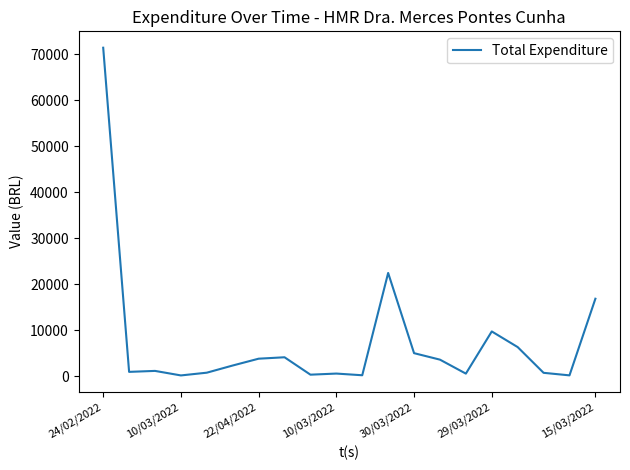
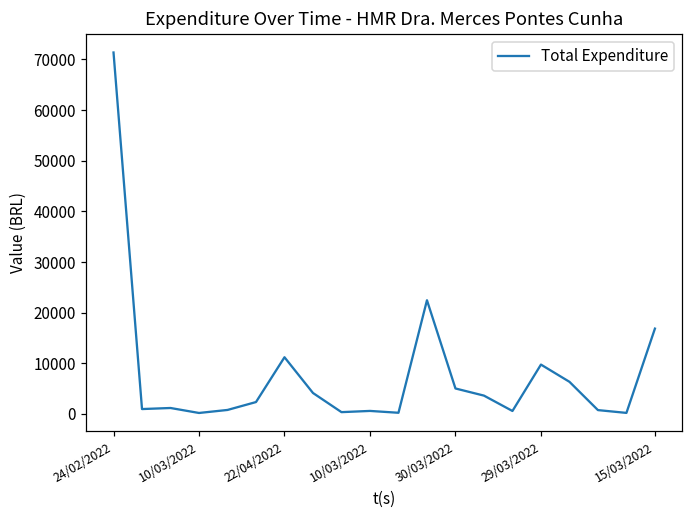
  {
    "24/02/2022": 71000,
-   "22/04/2022": 4000,
+   "22/04/2022": 11000,
    "30/03/2022": 5000,
    "15/03/2022": 17000
  }
